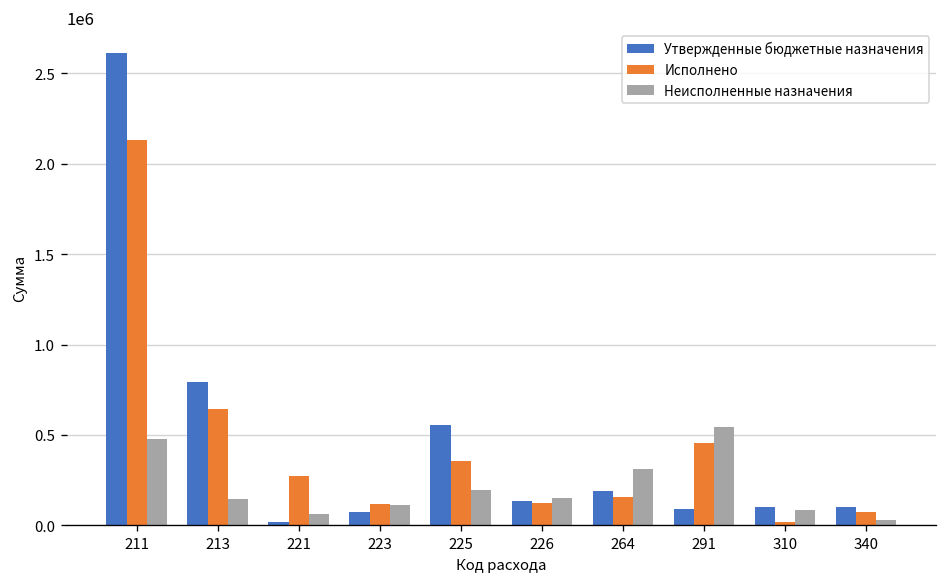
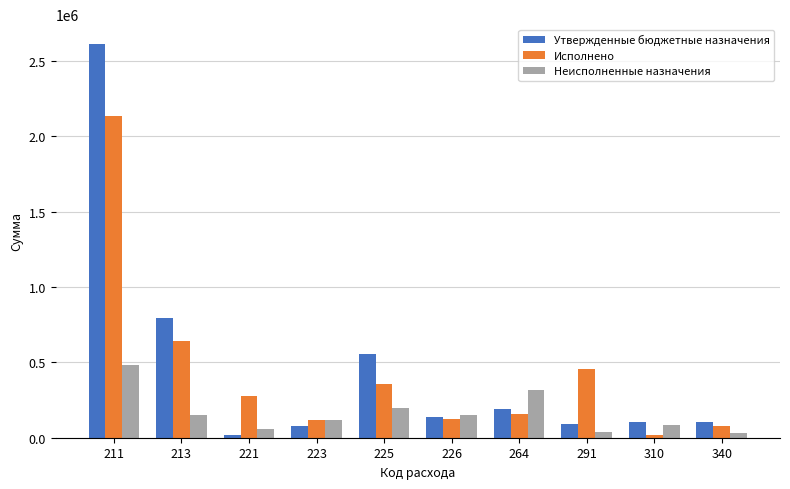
  {
    "Утвержденные бюджетные назначения": {
      "211": 2610000,
      "213": 790000,
      "221": 20000,
      "223": 80000,
      "225": 550000,
      "226": 140000,
      "264": 190000,
      "291": 90000,
      "310": 100000,
      "340": 100000
    },
    "Исполнено": {
      "211": 2130000,
      "213": 640000,
      "221": 270000,
      "223": 120000,
      "225": 350000,
      "226": 120000,
      "264": 160000,
      "291": 460000,
      "310": 20000,
      "340": 80000
    },
    "Неисполненные назначения": {
      "211": 480000,
      "213": 150000,
      "221": 60000,
      "223": 120000,
      "225": 200000,
      "226": 150000,
      "264": 310000,
-     "291": 540000,
+     "291": 40000,
      "310": 90000,
      "340": 30000
    }
  }
